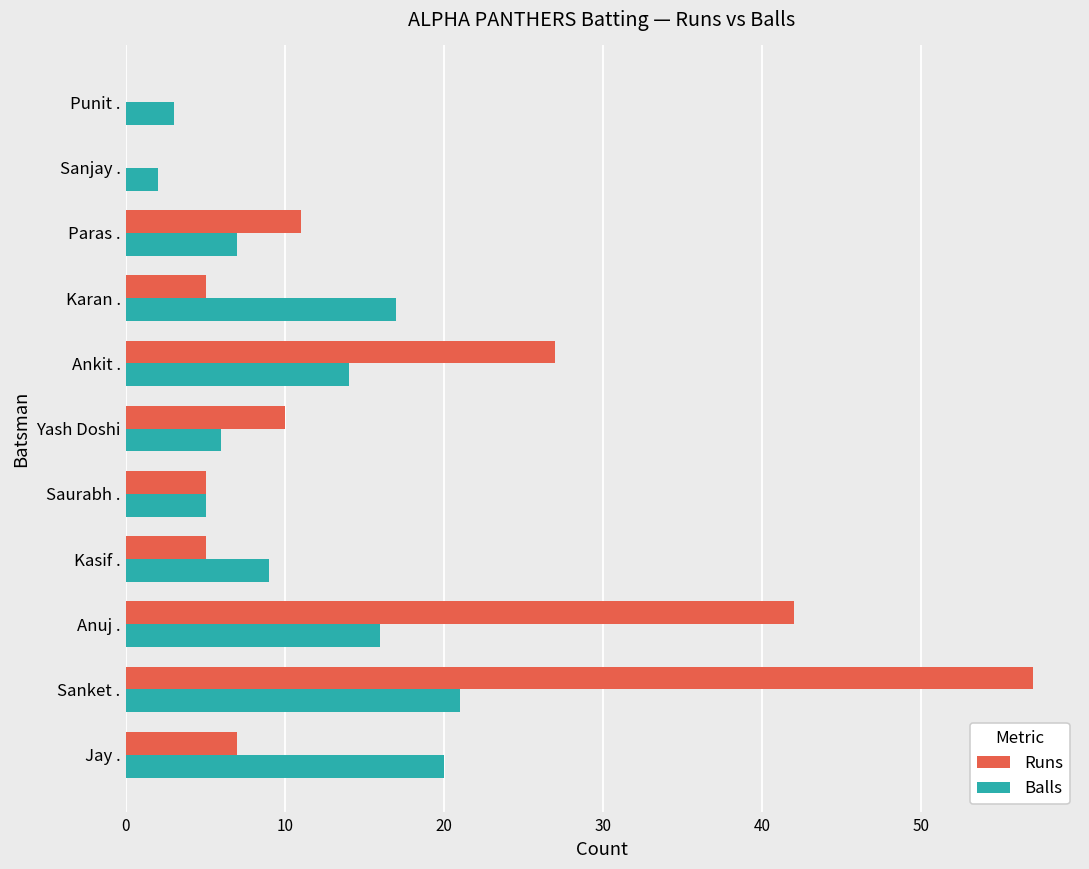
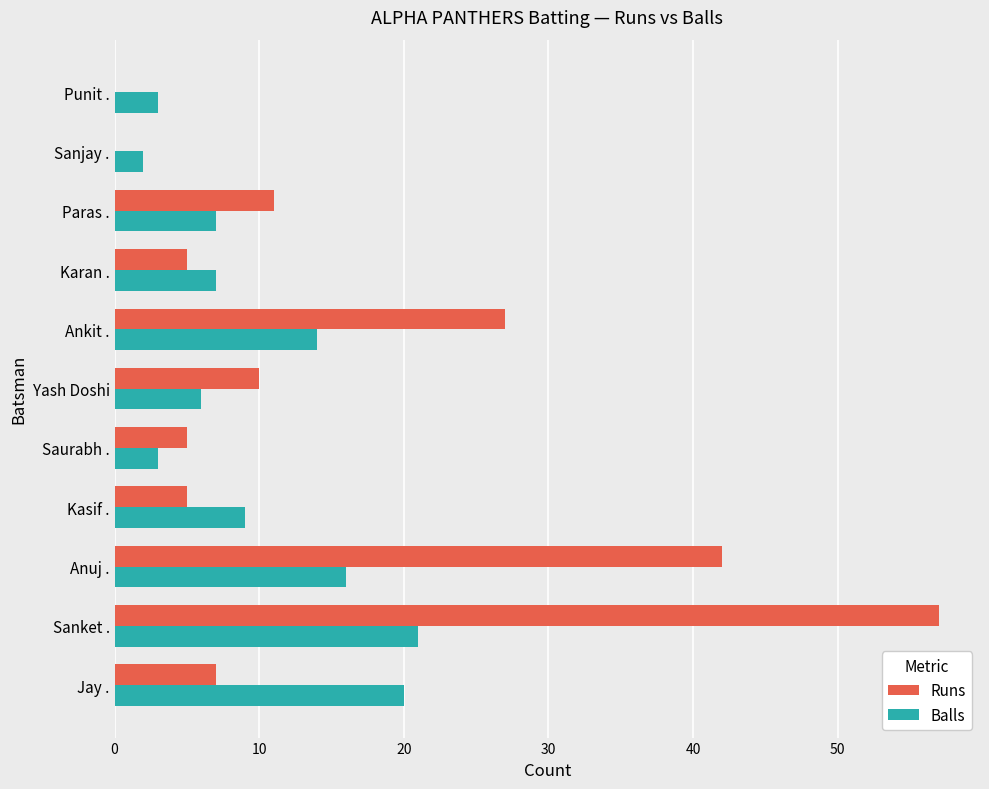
  {
    "Runs": {
      "Punit .": 0,
      "Sanjay .": 0,
      "Paras .": 11,
      "Karan .": 5,
      "Ankit .": 27,
      "Yash Doshi": 10,
      "Saurabh .": 5,
      "Kasif .": 5,
      "Anuj .": 42,
      "Sanket .": 57,
      "Jay .": 7
    },
    "Balls": {
      "Punit .": 3,
      "Sanjay .": 2,
      "Paras .": 7,
-     "Karan .": 17,
+     "Karan .": 7,
      "Ankit .": 14,
      "Yash Doshi": 6,
-     "Saurabh .": 5,
+     "Saurabh .": 3,
      "Kasif .": 9,
      "Anuj .": 16,
      "Sanket .": 21,
      "Jay .": 20
    }
  }
